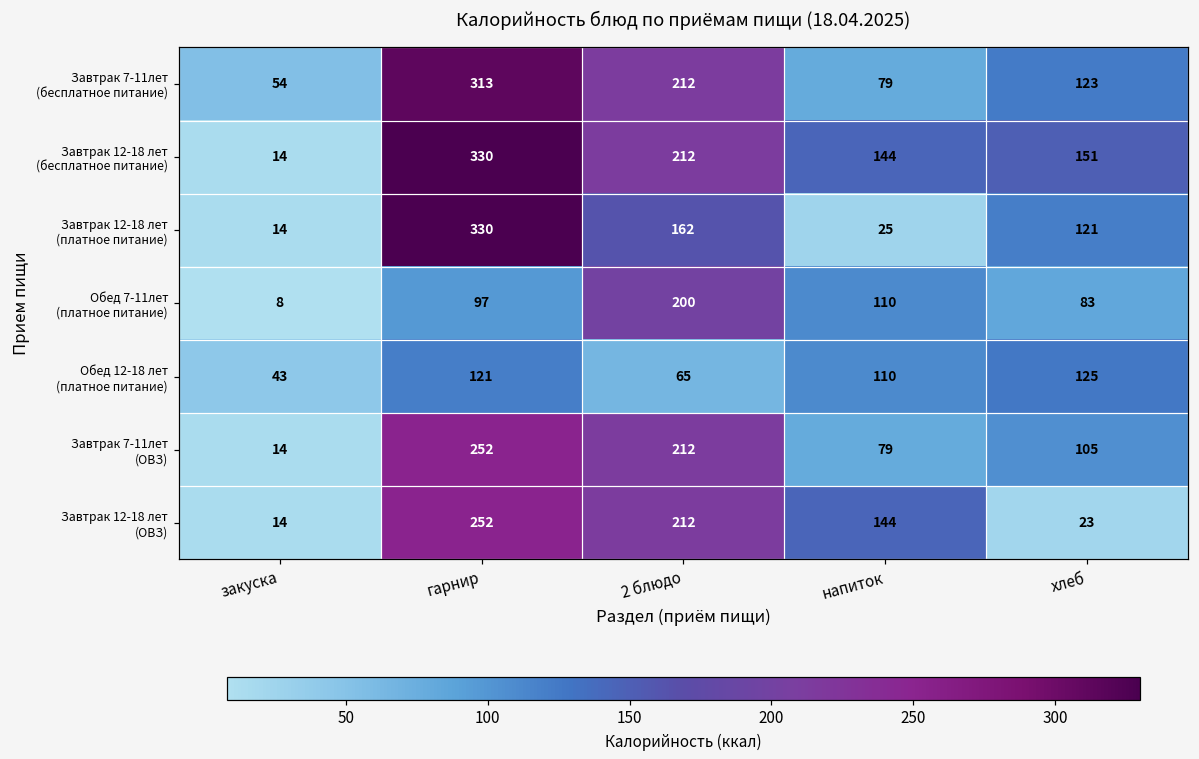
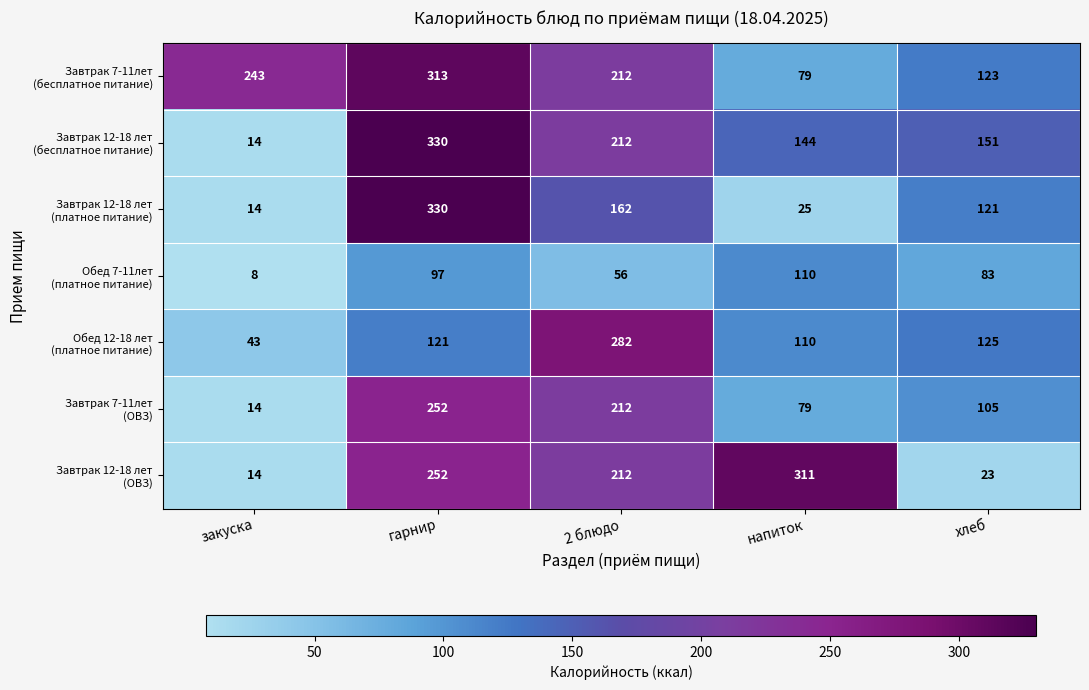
  {
    "Завтрак 7-11лет (бесплатное питание)": {
-     "закуска": 54,
+     "закуска": 243,
      "гарнир": 313,
      "2 блюдо": 212,
      "напиток": 79,
      "хлеб": 123
    },
    "Завтрак 12-18 лет (бесплатное питание)": {
      "закуска": 14,
      "гарнир": 330,
      "2 блюдо": 212,
      "напиток": 144,
      "хлеб": 151
    },
    "Завтрак 12-18 лет (платное питание)": {
      "закуска": 14,
      "гарнир": 330,
      "2 блюдо": 162,
      "напиток": 25,
      "хлеб": 121
    },
    "Обед 7-11лет (платное питание)": {
      "закуска": 8,
      "гарнир": 97,
-     "2 блюдо": 200,
+     "2 блюдо": 56,
      "напиток": 110,
      "хлеб": 83
    },
    "Обед 12-18 лет (платное питание)": {
      "закуска": 43,
      "гарнир": 121,
-     "2 блюдо": 65,
+     "2 блюдо": 282,
      "напиток": 110,
      "хлеб": 125
    },
    "Завтрак 7-11лет (ОВЗ)": {
      "закуска": 14,
      "гарнир": 252,
      "2 блюдо": 212,
      "напиток": 79,
      "хлеб": 105
    },
    "Завтрак 12-18 лет (ОВЗ)": {
      "закуска": 14,
      "гарнир": 252,
      "2 блюдо": 212,
-     "напиток": 144,
+     "напиток": 311,
      "хлеб": 23
    }
  }
